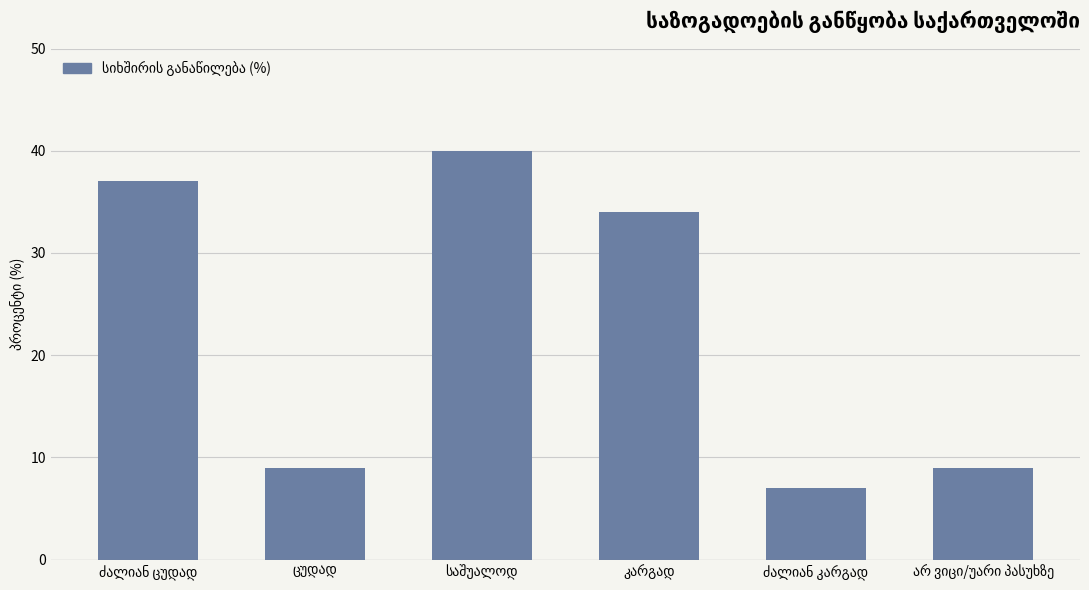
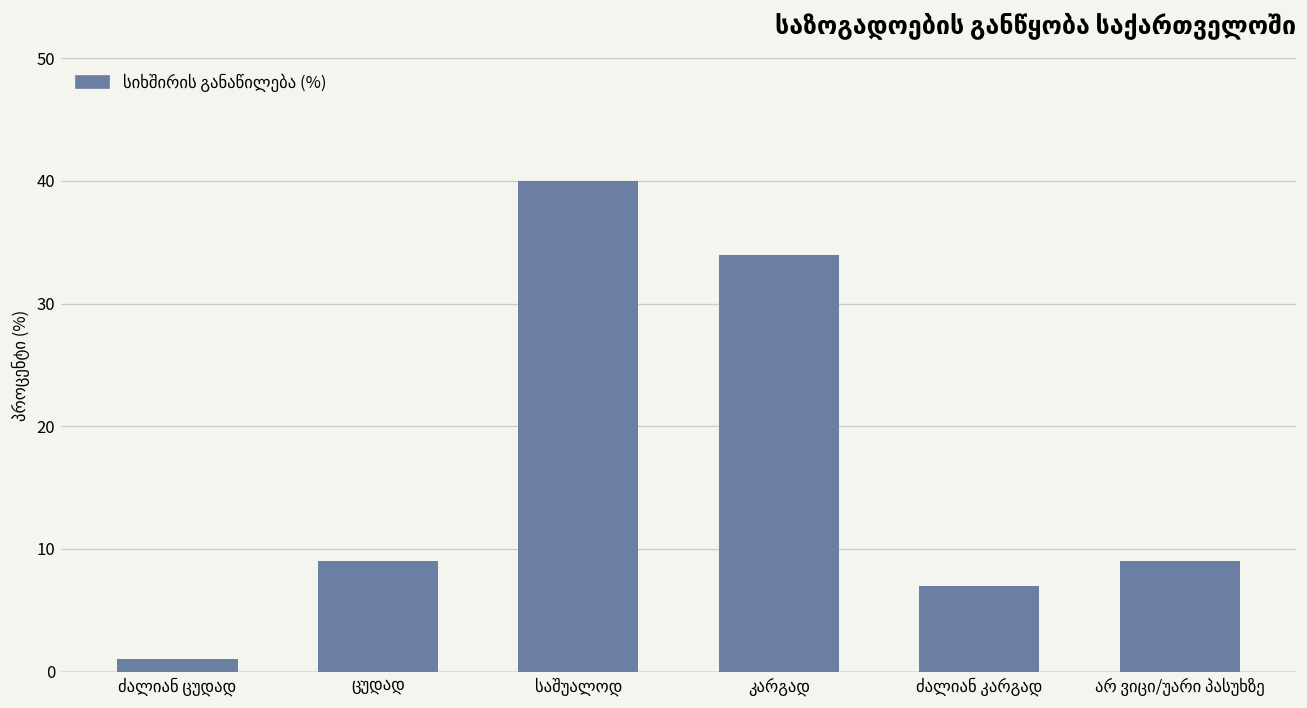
  {
-   "ძალიან ცუდად": 37,
+   "ძალიან ცუდად": 1,
    "ცუდად": 9,
    "საშუალოდ": 40,
    "კარგად": 34,
    "ძალიან კარგად": 7,
    "არ ვიცი/უარი პასუხზე": 9
  }
